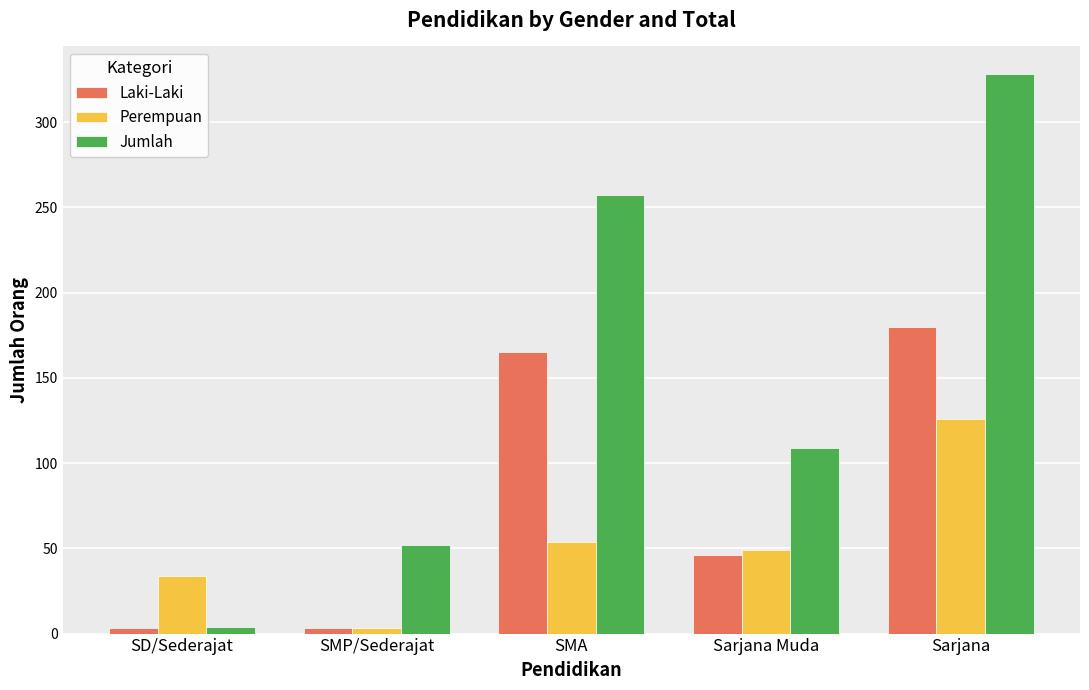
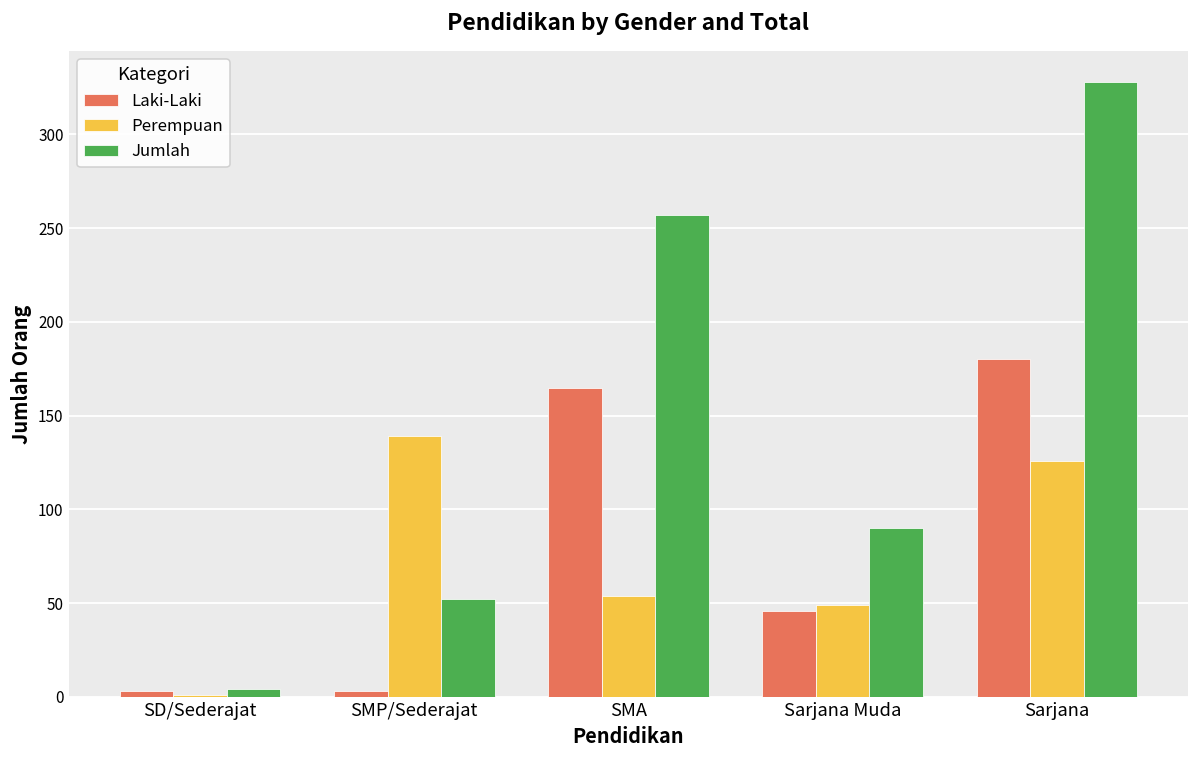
  {
    "Laki-Laki": {
      "SD/Sederajat": 3,
      "SMP/Sederajat": 3,
      "SMA": 165,
      "Sarjana Muda": 46,
      "Sarjana": 180
    },
    "Perempuan": {
-     "SD/Sederajat": 34,
-     "SMP/Sederajat": 3,
+     "SD/Sederajat": 1,
+     "SMP/Sederajat": 139,
      "SMA": 54,
      "Sarjana Muda": 49,
      "Sarjana": 126
    },
    "Jumlah": {
      "SD/Sederajat": 4,
      "SMP/Sederajat": 52,
      "SMA": 257,
-     "Sarjana Muda": 109,
+     "Sarjana Muda": 90,
      "Sarjana": 328
    }
  }
